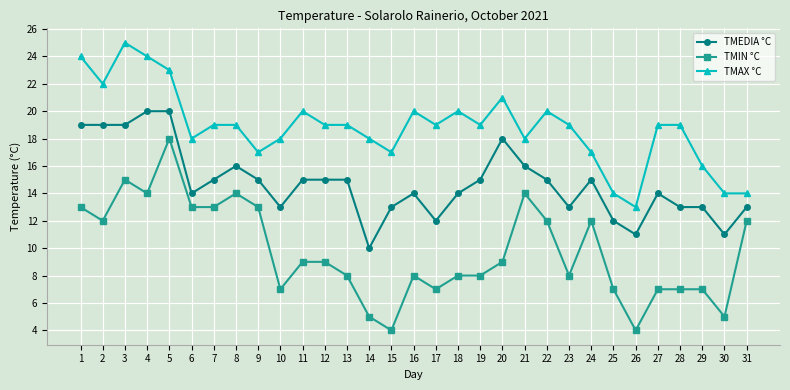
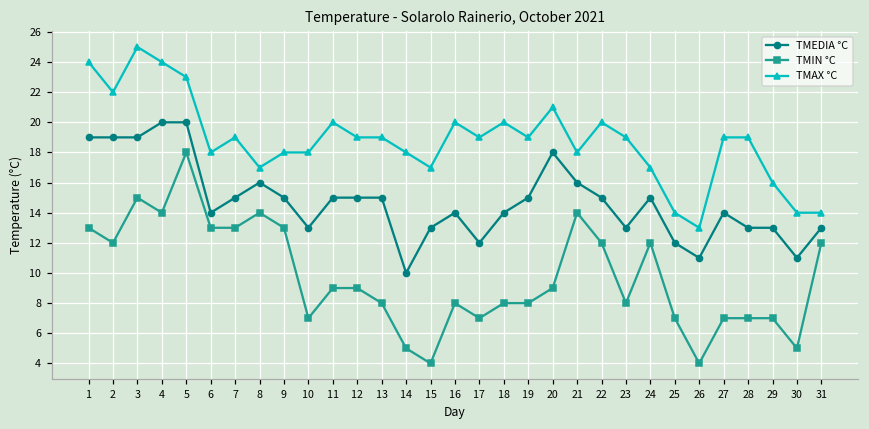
  {
    "TMAX °C": {
      "1": 24,
      "2": 22,
      "3": 25,
      "4": 24,
      "5": 23,
      "6": 18,
      "7": 19,
-     "8": 19,
-     "9": 17,
+     "8": 17,
+     "9": 18,
      "10": 18,
      "11": 20,
      "12": 19,
      "13": 19,
      "14": 18,
      "15": 17,
      "16": 20,
      "17": 19,
      "18": 20,
      "19": 19,
      "20": 21,
      "21": 18,
      "22": 20,
      "23": 19,
      "24": 17,
      "25": 14,
      "26": 13,
      "27": 19,
      "28": 19,
      "29": 16,
      "30": 14,
      "31": 14
    }
  }
